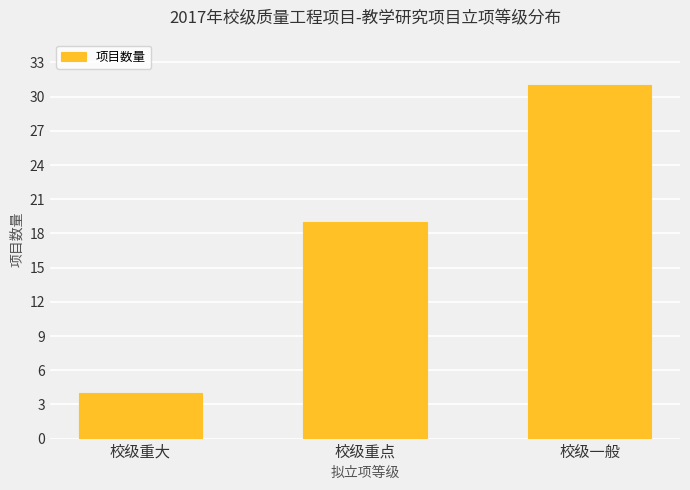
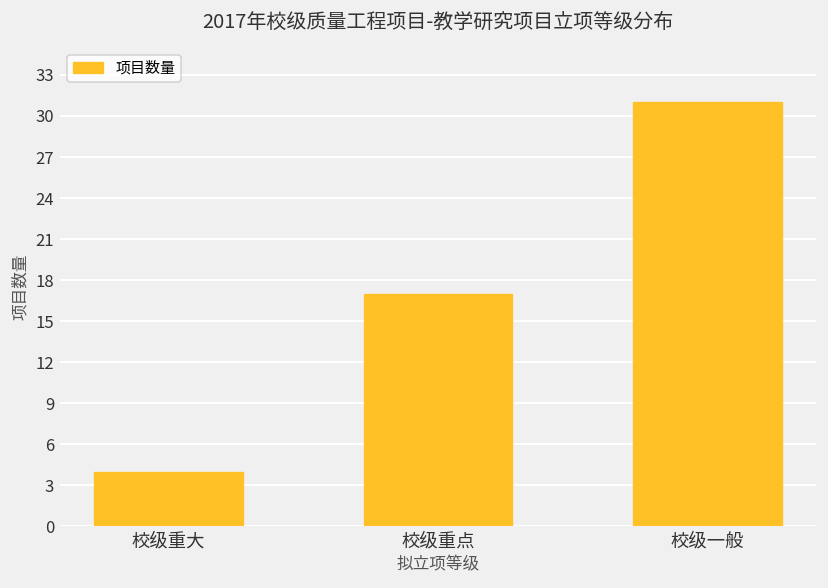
  {
    "校级重大": 4,
-   "校级重点": 19,
+   "校级重点": 17,
    "校级一般": 31
  }
